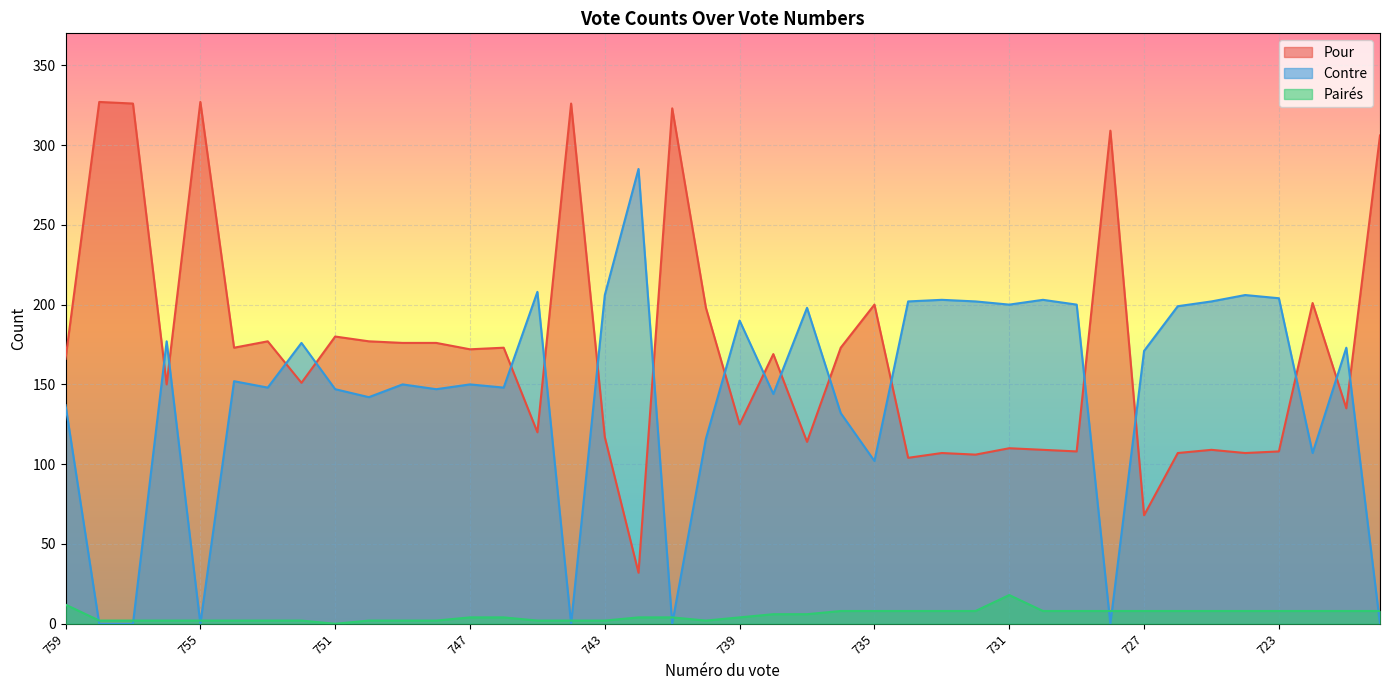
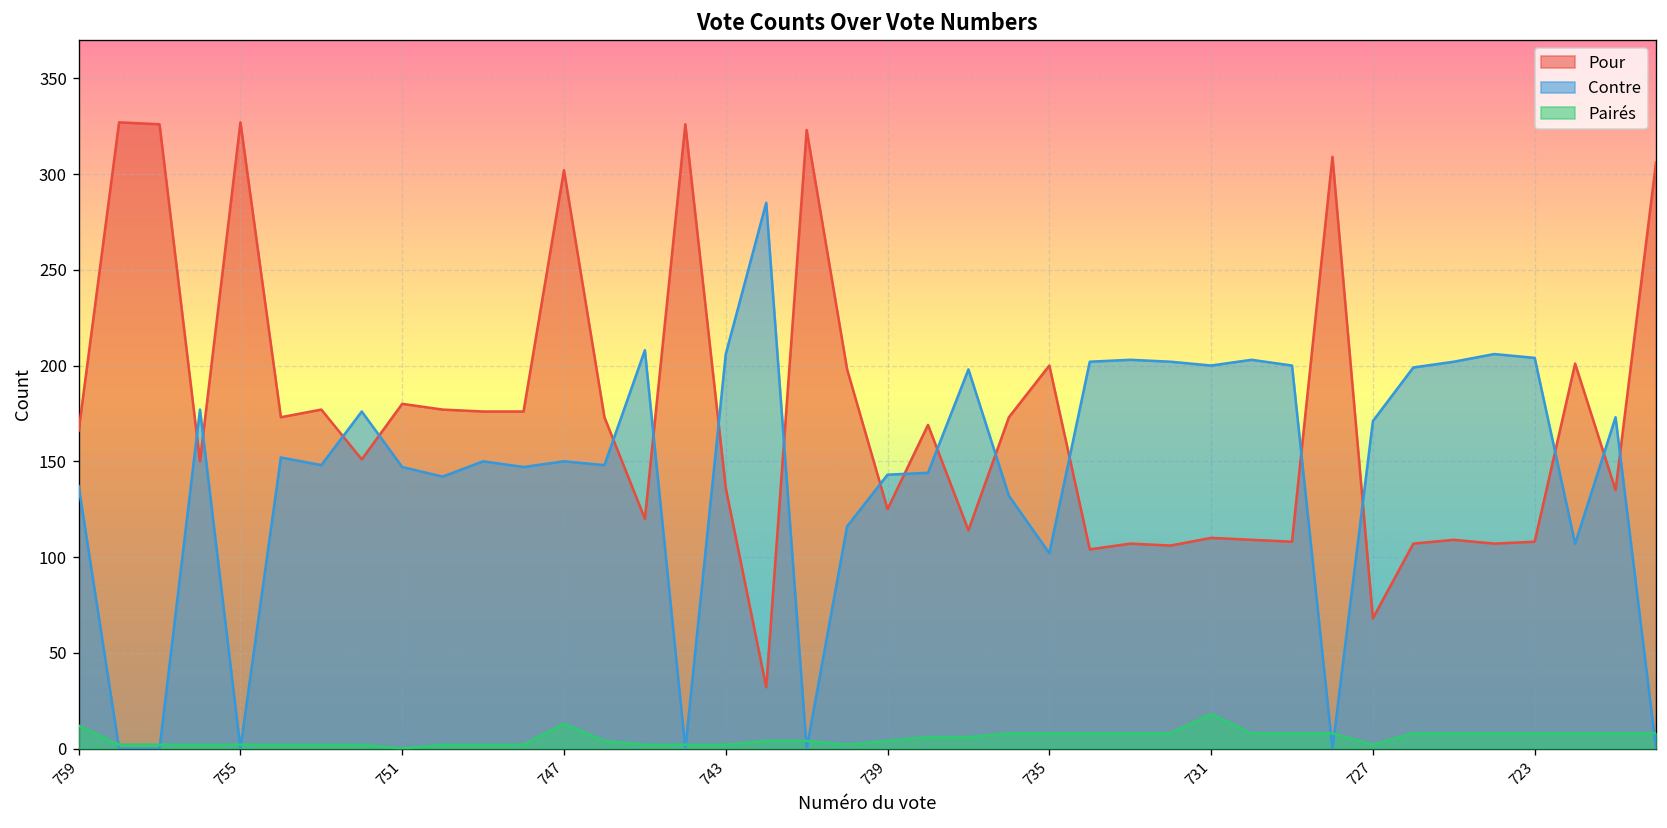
  {
    "Pour": {
      "759": 166,
      "755": 327,
      "751": 180,
-     "747": 172,
-     "743": 117,
+     "747": 302,
+     "743": 136,
      "739": 125,
      "735": 200,
      "731": 110,
      "727": 68,
      "723": 108
    },
    "Contre": {
      "759": 137,
      "755": 0,
      "751": 147,
      "747": 150,
      "743": 206,
-     "739": 190,
+     "739": 143,
      "735": 102,
      "731": 200,
      "727": 171,
      "723": 204
    },
    "Pairés": {
      "759": 12,
      "755": 2,
      "751": 0,
-     "747": 4,
+     "747": 13,
      "743": 2,
      "739": 4,
      "735": 8,
      "731": 18,
-     "727": 8,
+     "727": 2,
      "723": 8
    }
  }
